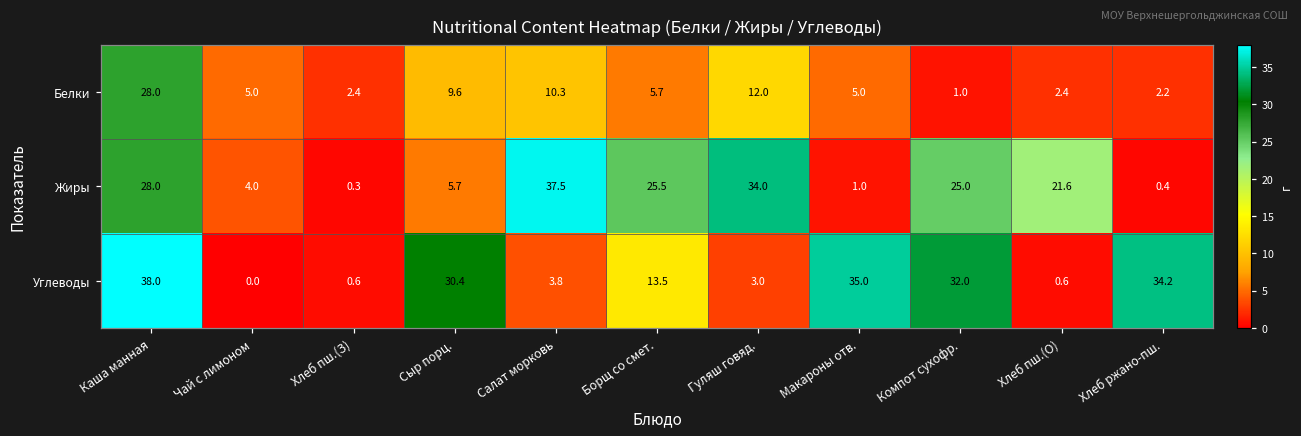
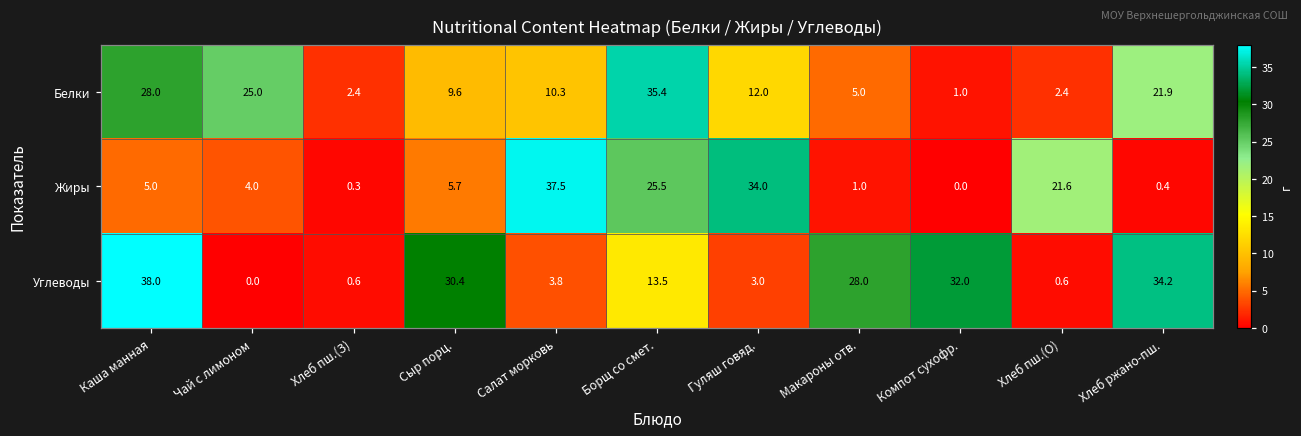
  {
    "Белки": {
      "Каша манная": 28.0,
-     "Чай с лимоном": 5.0,
+     "Чай с лимоном": 25.0,
      "Хлеб пш.(З)": 2.4,
      "Сыр порц.": 9.6,
      "Салат морковь": 10.3,
-     "Борщ со смет.": 5.7,
+     "Борщ со смет.": 35.4,
      "Гуляш говяд.": 12.0,
      "Макароны отв.": 5.0,
      "Компот сухофр.": 1.0,
      "Хлеб пш.(О)": 2.4,
-     "Хлеб ржано-пш.": 2.2
+     "Хлеб ржано-пш.": 21.9
    },
    "Жиры": {
-     "Каша манная": 28.0,
+     "Каша манная": 5.0,
      "Чай с лимоном": 4.0,
      "Хлеб пш.(З)": 0.3,
      "Сыр порц.": 5.7,
      "Салат морковь": 37.5,
      "Борщ со смет.": 25.5,
      "Гуляш говяд.": 34.0,
      "Макароны отв.": 1.0,
-     "Компот сухофр.": 25.0,
+     "Компот сухофр.": 0.0,
      "Хлеб пш.(О)": 21.6,
      "Хлеб ржано-пш.": 0.4
    },
    "Углеводы": {
      "Каша манная": 38.0,
      "Чай с лимоном": 0.0,
      "Хлеб пш.(З)": 0.6,
      "Сыр порц.": 30.4,
      "Салат морковь": 3.8,
      "Борщ со смет.": 13.5,
      "Гуляш говяд.": 3.0,
-     "Макароны отв.": 35.0,
+     "Макароны отв.": 28.0,
      "Компот сухофр.": 32.0,
      "Хлеб пш.(О)": 0.6,
      "Хлеб ржано-пш.": 34.2
    }
  }
